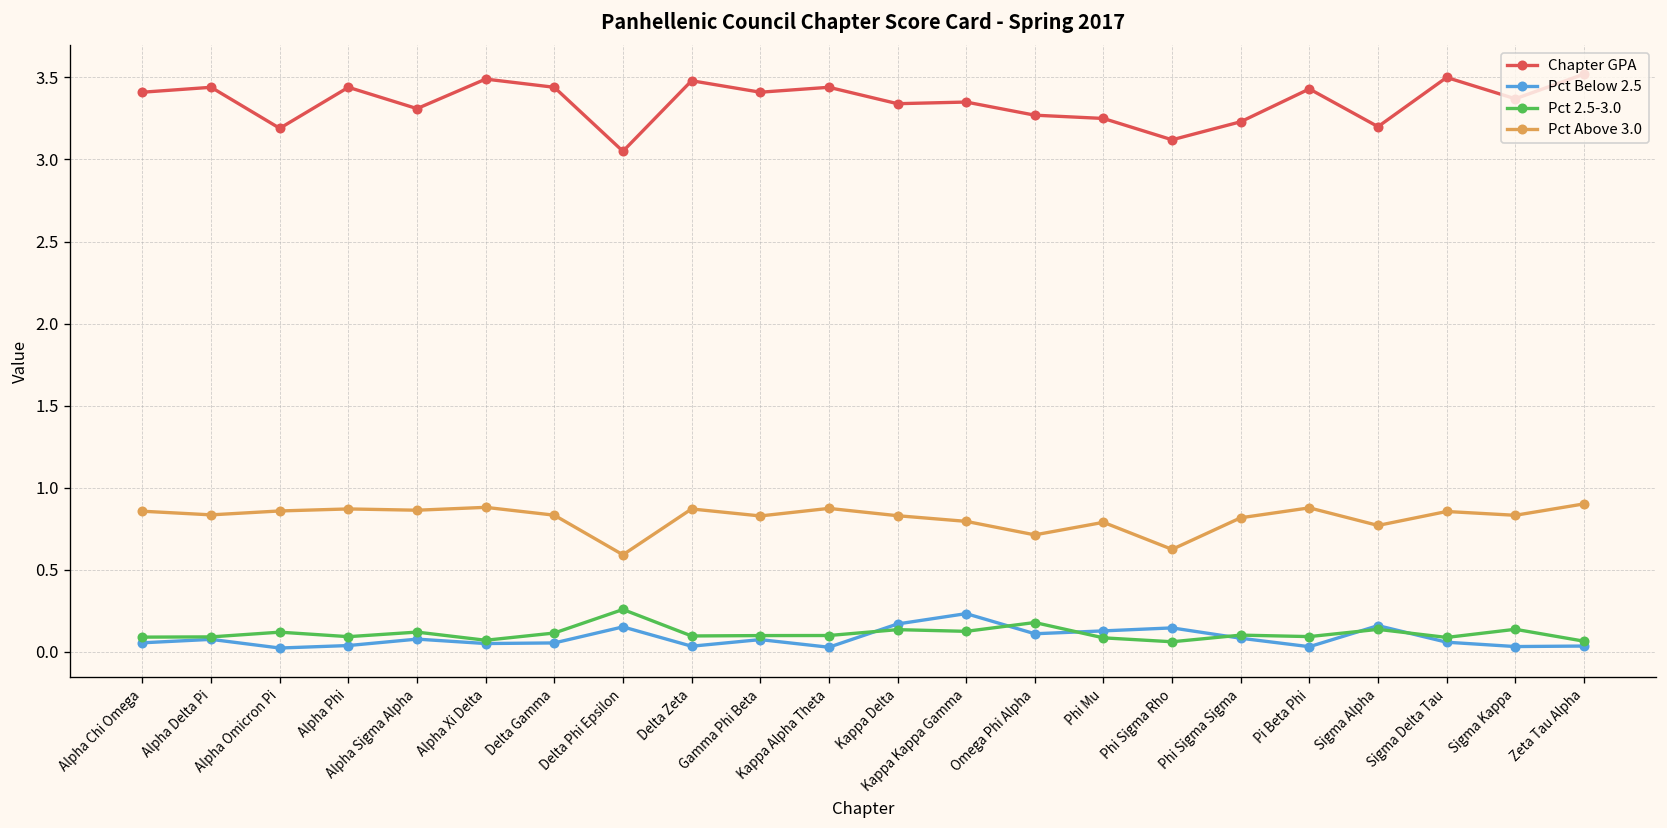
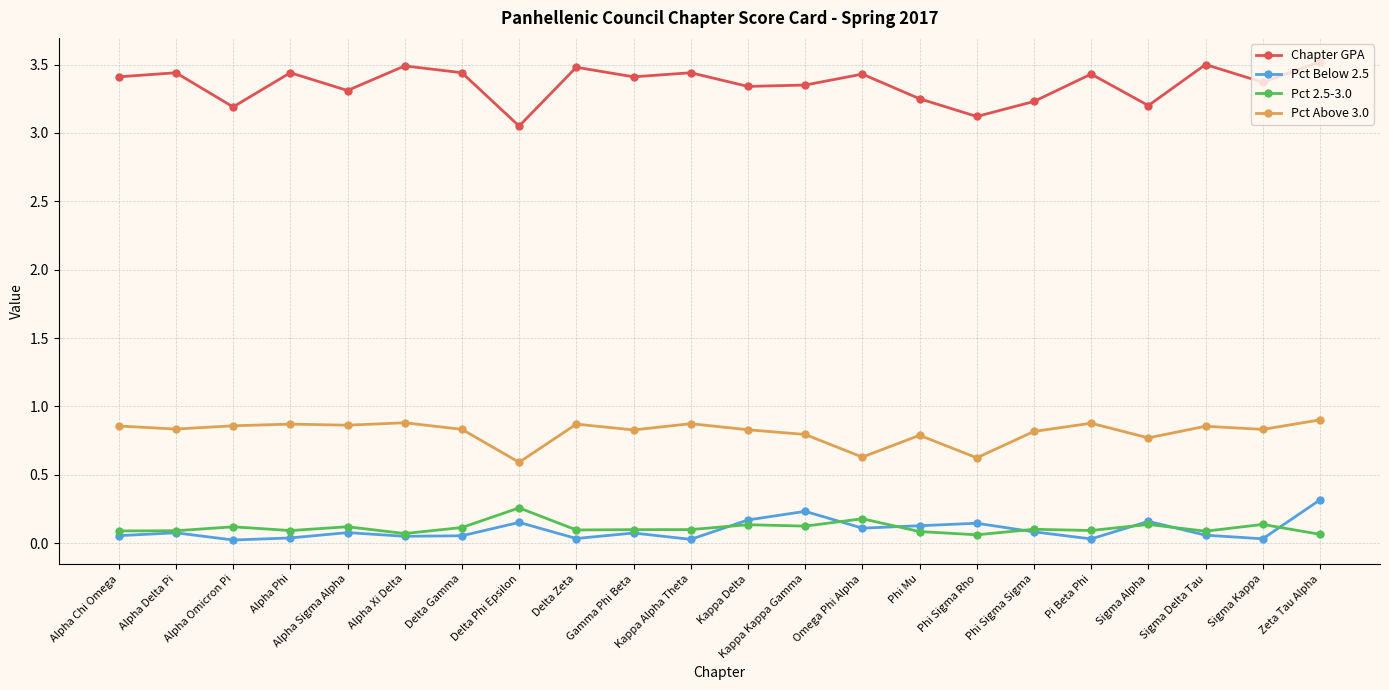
  {
    "Chapter GPA": {
      "Alpha Chi Omega": 3.41,
      "Alpha Delta Pi": 3.44,
      "Alpha Omicron Pi": 3.19,
      "Alpha Phi": 3.44,
      "Alpha Sigma Alpha": 3.31,
      "Alpha Xi Delta": 3.49,
      "Delta Gamma": 3.44,
      "Delta Phi Epsilon": 3.05,
      "Delta Zeta": 3.48,
      "Gamma Phi Beta": 3.41,
      "Kappa Alpha Theta": 3.44,
      "Kappa Delta": 3.34,
      "Kappa Kappa Gamma": 3.35,
-     "Omega Phi Alpha": 3.27,
+     "Omega Phi Alpha": 3.43,
      "Phi Mu": 3.25,
      "Phi Sigma Rho": 3.12,
      "Phi Sigma Sigma": 3.23,
      "Pi Beta Phi": 3.43,
      "Sigma Alpha": 3.20,
      "Sigma Delta Tau": 3.50
    },
    "Pct Below 2.5": {
      "Alpha Chi Omega": 0.05,
      "Alpha Omicron Pi": 0.02,
      "Alpha Phi": 0.04,
      "Alpha Sigma Alpha": 0.08,
      "Alpha Xi Delta": 0.05,
      "Delta Gamma": 0.05,
      "Delta Phi Epsilon": 0.15,
      "Delta Zeta": 0.03,
      "Gamma Phi Beta": 0.07,
      "Kappa Alpha Theta": 0.03,
      "Kappa Delta": 0.17,
      "Kappa Kappa Gamma": 0.23,
      "Omega Phi Alpha": 0.11,
      "Phi Mu": 0.13,
      "Phi Sigma Rho": 0.15,
      "Phi Sigma Sigma": 0.08,
      "Pi Beta Phi": 0.03,
      "Sigma Alpha": 0.16,
      "Sigma Delta Tau": 0.06,
      "Sigma Kappa": 0.03,
-     "Zeta Tau Alpha": 0.03
+     "Zeta Tau Alpha": 0.32
    },
    "Pct 2.5-3.0": {
      "Alpha Chi Omega": 0.09,
      "Alpha Omicron Pi": 0.12,
      "Alpha Phi": 0.09,
      "Alpha Sigma Alpha": 0.12,
      "Alpha Xi Delta": 0.07,
      "Delta Gamma": 0.11,
      "Delta Phi Epsilon": 0.26,
      "Delta Zeta": 0.10,
      "Gamma Phi Beta": 0.10,
      "Kappa Alpha Theta": 0.10,
      "Kappa Delta": 0.13,
      "Kappa Kappa Gamma": 0.12,
      "Omega Phi Alpha": 0.18,
      "Phi Mu": 0.08,
      "Phi Sigma Rho": 0.06,
      "Phi Sigma Sigma": 0.10,
      "Pi Beta Phi": 0.09,
      "Sigma Alpha": 0.14,
      "Sigma Delta Tau": 0.09,
      "Sigma Kappa": 0.14,
      "Zeta Tau Alpha": 0.06
    },
    "Pct Above 3.0": {
      "Alpha Chi Omega": 0.86,
      "Alpha Delta Pi": 0.83,
      "Alpha Omicron Pi": 0.86,
      "Alpha Phi": 0.87,
      "Alpha Sigma Alpha": 0.86,
      "Alpha Xi Delta": 0.88,
      "Delta Gamma": 0.83,
      "Delta Phi Epsilon": 0.59,
      "Delta Zeta": 0.87,
      "Gamma Phi Beta": 0.83,
      "Kappa Alpha Theta": 0.87,
      "Kappa Delta": 0.83,
      "Kappa Kappa Gamma": 0.79,
-     "Omega Phi Alpha": 0.71,
+     "Omega Phi Alpha": 0.63,
      "Phi Mu": 0.79,
      "Phi Sigma Rho": 0.62,
      "Phi Sigma Sigma": 0.82,
      "Pi Beta Phi": 0.88,
      "Sigma Alpha": 0.77,
      "Sigma Delta Tau": 0.85,
      "Sigma Kappa": 0.83,
      "Zeta Tau Alpha": 0.90
    }
  }
